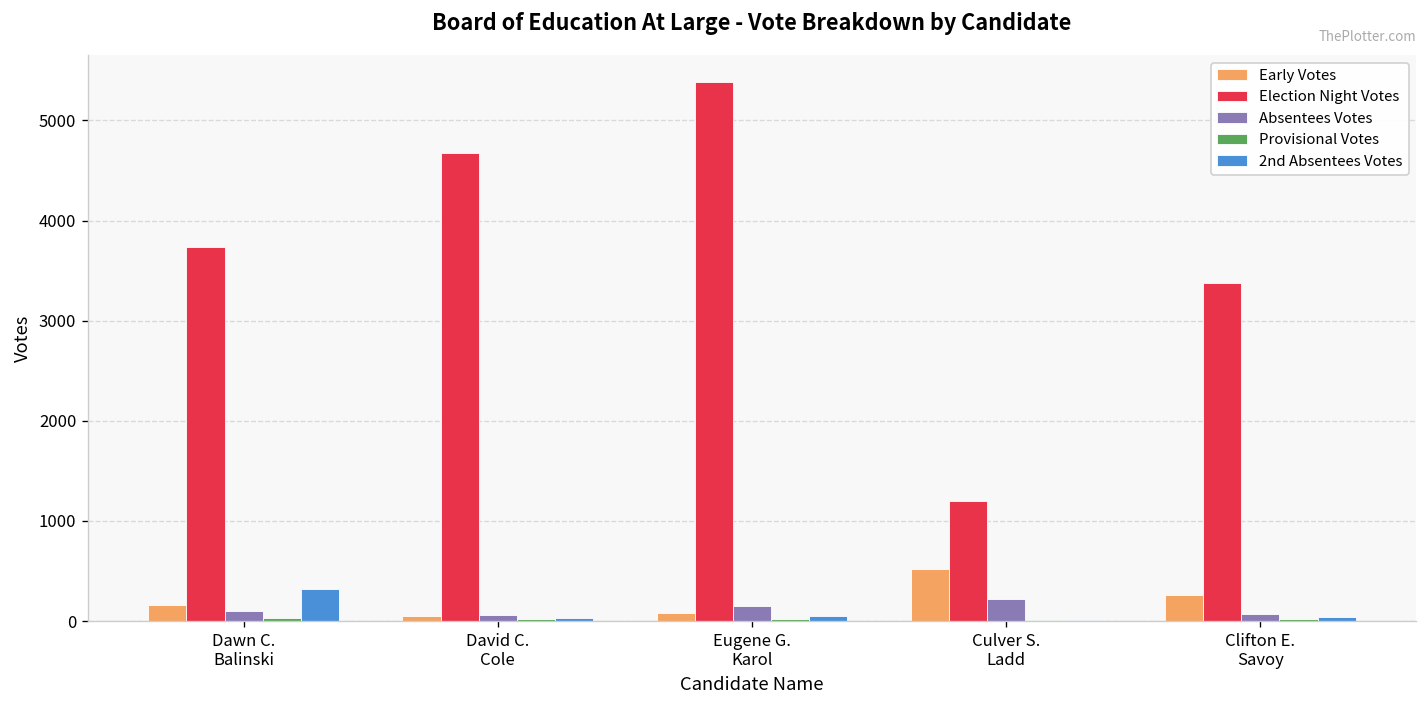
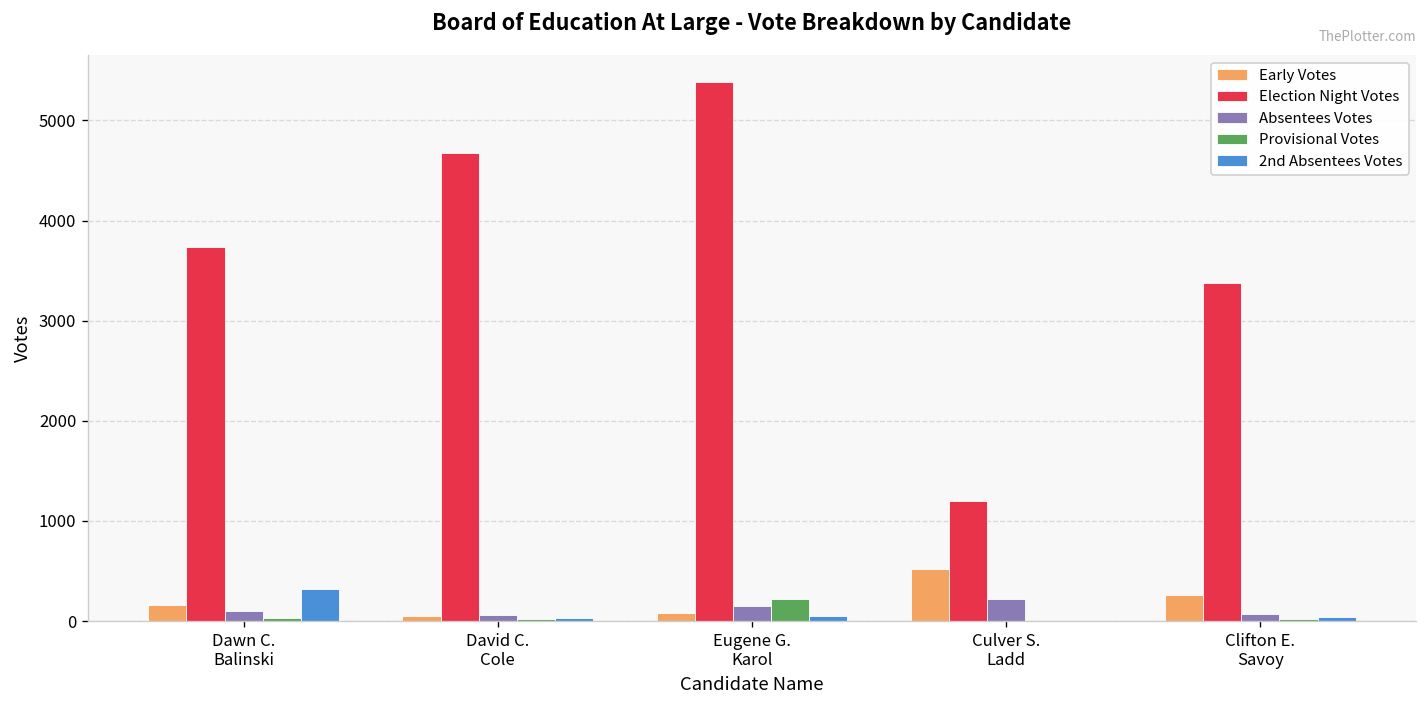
  {
    "Early Votes": {
      "Dawn C. Balinski": 200,
      "David C. Cole": 100,
      "Eugene G. Karol": 100,
      "Culver S. Ladd": 500,
      "Clifton E. Savoy": 300
    },
    "Election Night Votes": {
      "Dawn C. Balinski": 3700,
      "David C. Cole": 4700,
      "Eugene G. Karol": 5400,
      "Culver S. Ladd": 1200,
      "Clifton E. Savoy": 3400
    },
    "Absentees Votes": {
      "Dawn C. Balinski": 100,
      "David C. Cole": 100,
      "Eugene G. Karol": 200,
      "Culver S. Ladd": 200,
      "Clifton E. Savoy": 100
    },
    "Provisional Votes": {
-     "Eugene G. Karol": 0
+     "Eugene G. Karol": 200
    },
    "2nd Absentees Votes": {
      "Dawn C. Balinski": 300,
      "David C. Cole": 0,
      "Eugene G. Karol": 100,
      "Clifton E. Savoy": 0
    }
  }
